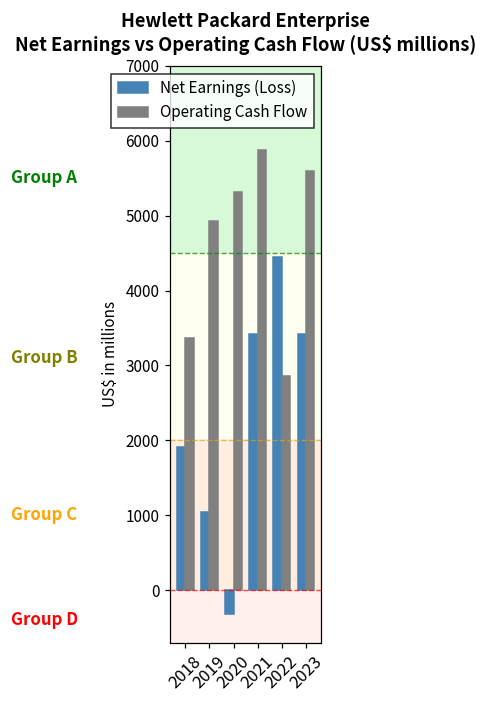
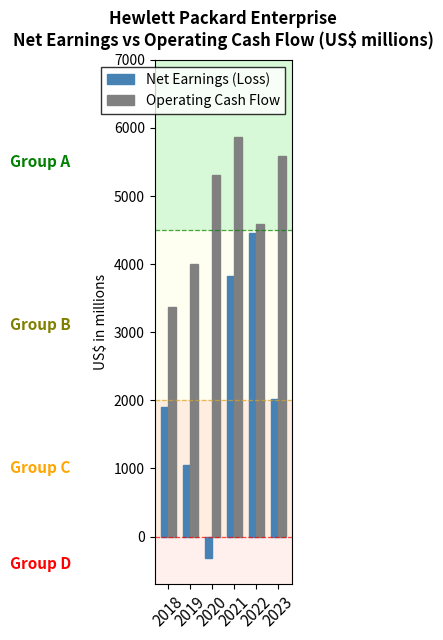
  {
    "Net Earnings (Loss)": {
      "2018": 1900,
      "2019": 1000,
-     "2021": 3400,
+     "2021": 3800,
      "2022": 4500,
-     "2023": 3400
+     "2023": 2000
    },
    "Operating Cash Flow": {
      "2018": 3400,
-     "2019": 4900,
+     "2019": 4000,
      "2020": 5300,
      "2021": 5900,
-     "2022": 2900,
+     "2022": 4600,
      "2023": 5600
    }
  }
